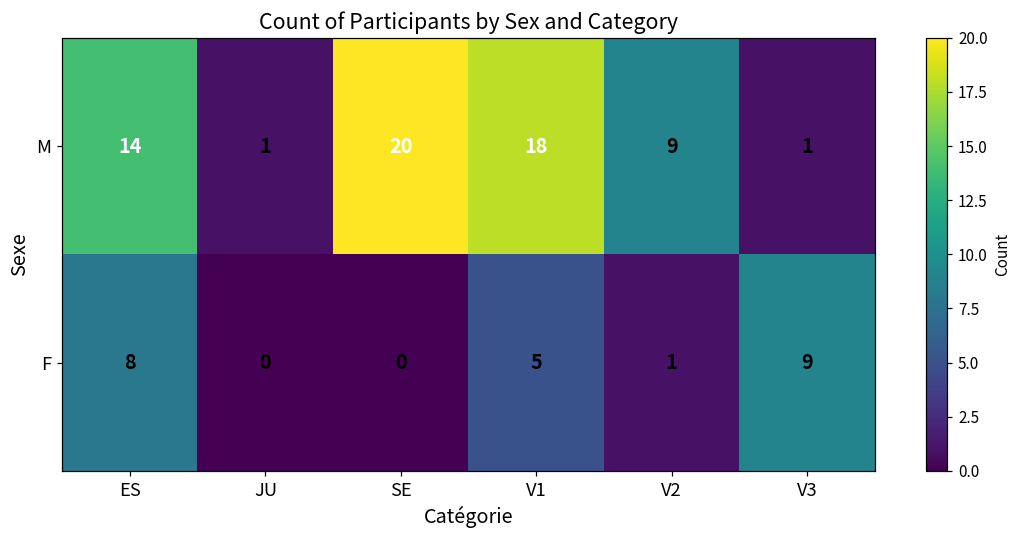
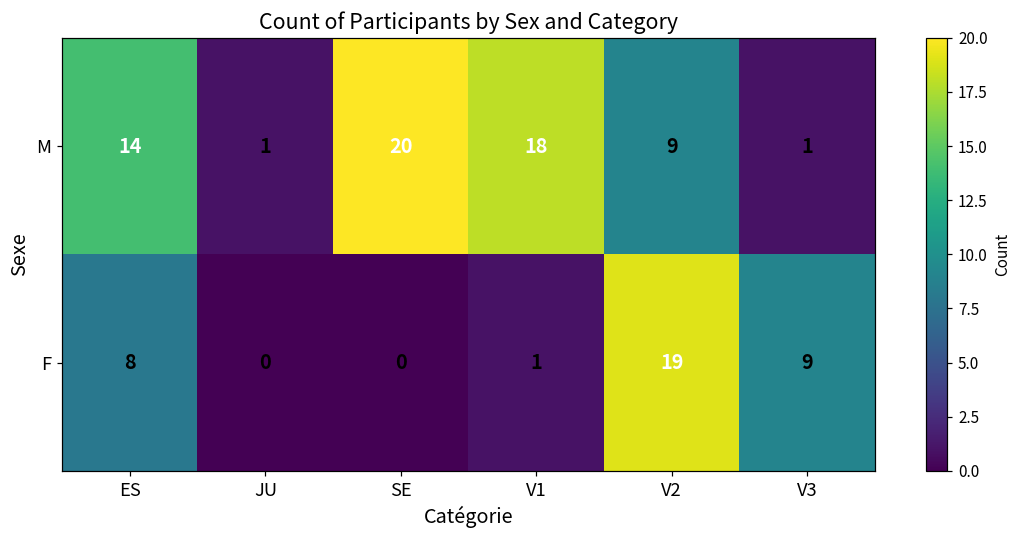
  {
    "M": {
      "ES": 14,
      "JU": 1,
      "SE": 20,
      "V1": 18,
      "V2": 9,
      "V3": 1
    },
    "F": {
      "ES": 8,
      "JU": 0,
      "SE": 0,
-     "V1": 5,
-     "V2": 1,
+     "V1": 1,
+     "V2": 19,
      "V3": 9
    }
  }
